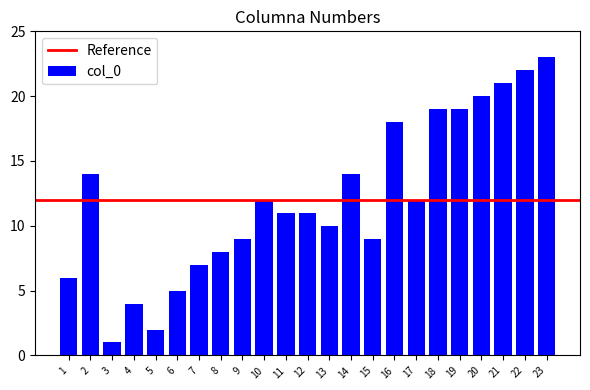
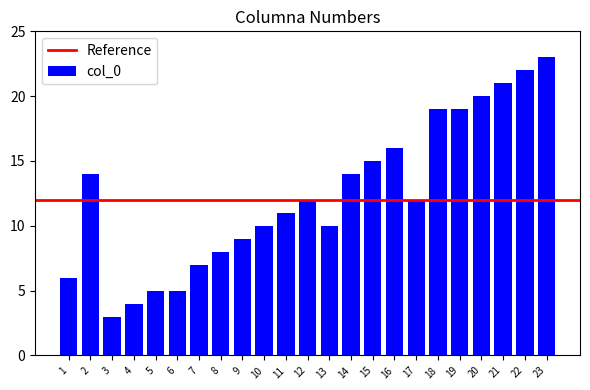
  {
    "1": 6,
    "2": 14,
-   "3": 1,
+   "3": 3,
    "4": 4,
-   "5": 2,
+   "5": 5,
    "6": 5,
    "7": 7,
    "8": 8,
    "9": 9,
-   "10": 12,
+   "10": 10,
    "11": 11,
-   "12": 11,
+   "12": 12,
    "13": 10,
    "14": 14,
-   "15": 9,
-   "16": 18,
+   "15": 15,
+   "16": 16,
    "17": 12,
    "18": 19,
    "19": 19,
    "20": 20,
    "21": 21,
    "22": 22,
    "23": 23
  }
